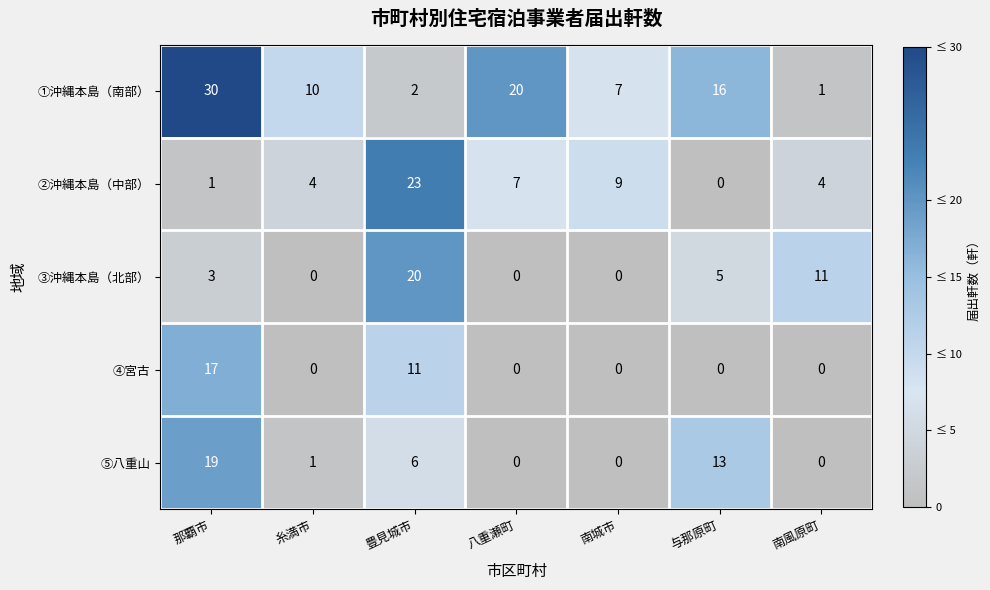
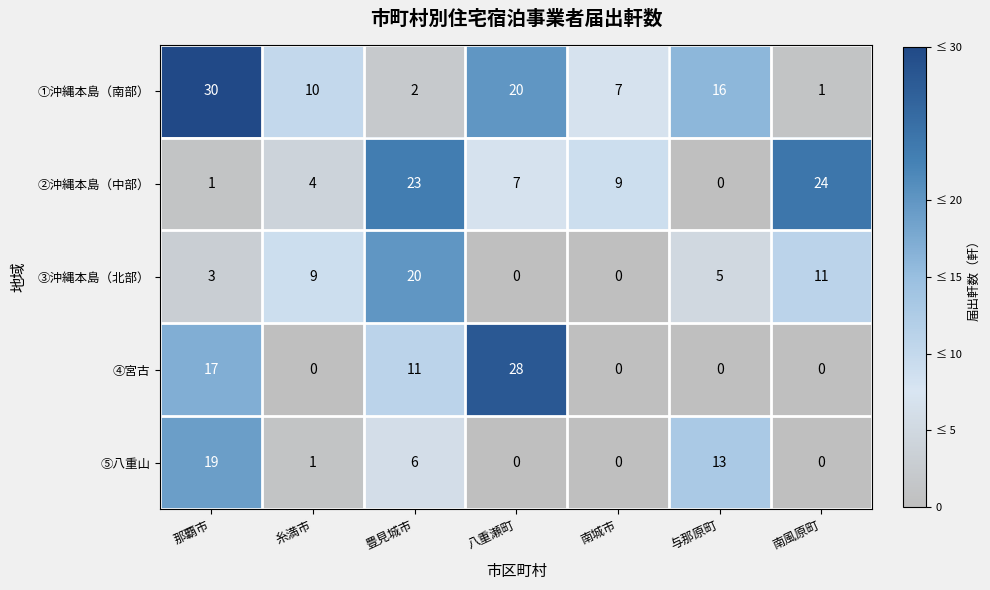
  {
    "①沖縄本島（南部）": {
      "那覇市": 30,
      "糸満市": 10,
      "豊見城市": 2,
      "八重瀬町": 20,
      "南城市": 7,
      "与那原町": 16,
      "南風原町": 1
    },
    "②沖縄本島（中部）": {
      "那覇市": 1,
      "糸満市": 4,
      "豊見城市": 23,
      "八重瀬町": 7,
      "南城市": 9,
      "与那原町": 0,
-     "南風原町": 4
+     "南風原町": 24
    },
    "③沖縄本島（北部）": {
      "那覇市": 3,
-     "糸満市": 0,
+     "糸満市": 9,
      "豊見城市": 20,
      "八重瀬町": 0,
      "南城市": 0,
      "与那原町": 5,
      "南風原町": 11
    },
    "④宮古": {
      "那覇市": 17,
      "糸満市": 0,
      "豊見城市": 11,
-     "八重瀬町": 0,
+     "八重瀬町": 28,
      "南城市": 0,
      "与那原町": 0,
      "南風原町": 0
    },
    "⑤八重山": {
      "那覇市": 19,
      "糸満市": 1,
      "豊見城市": 6,
      "八重瀬町": 0,
      "南城市": 0,
      "与那原町": 13,
      "南風原町": 0
    }
  }
